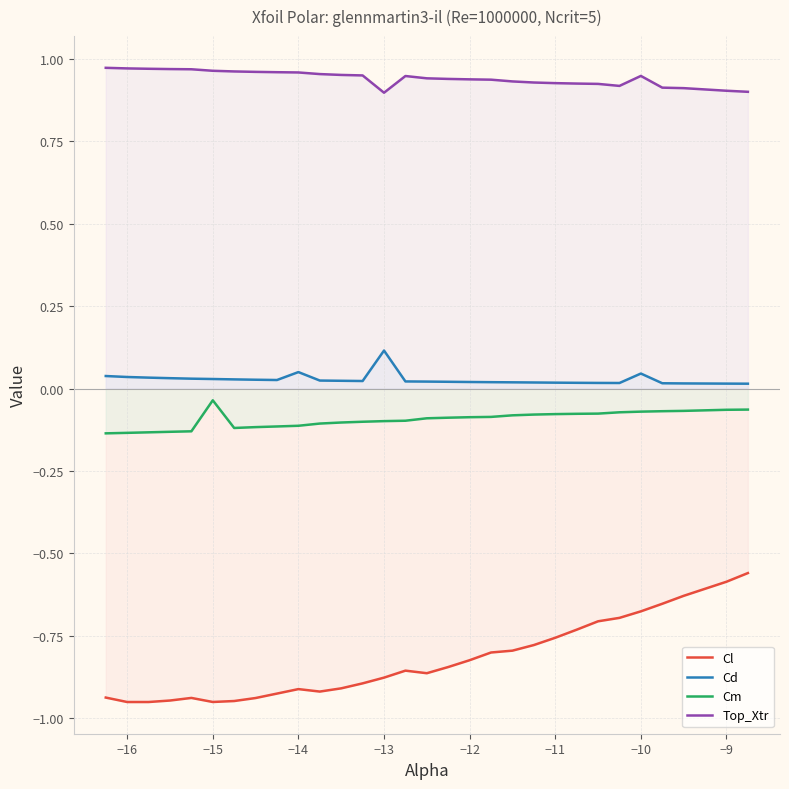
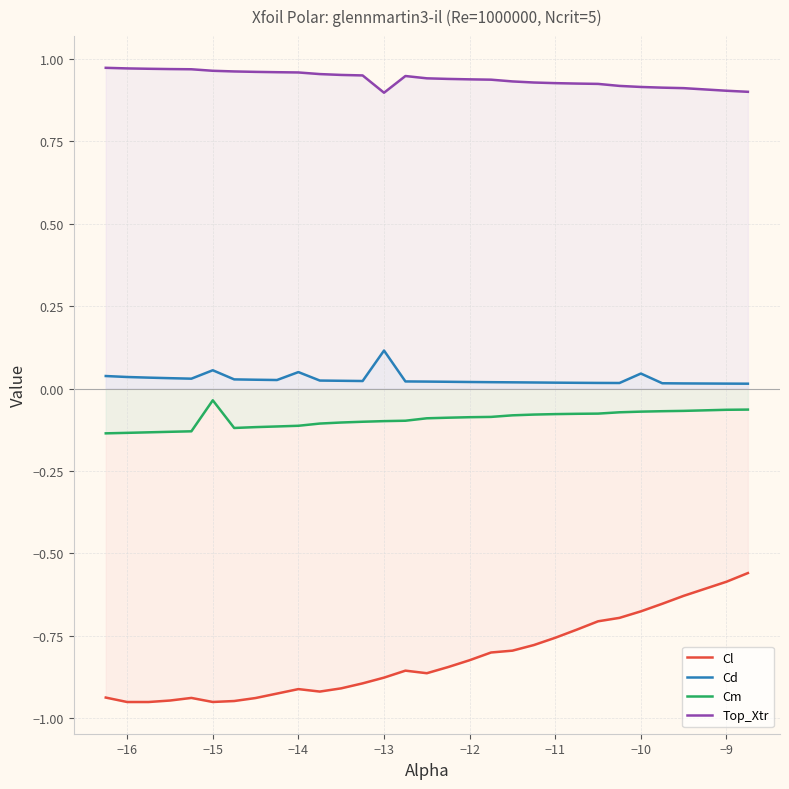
  {
    "Cl": {
      "−16": -0.95,
      "−15": -0.95,
      "−14": -0.91,
      "−13": -0.88,
      "−12": -0.82,
      "−11": -0.76,
      "−10": -0.68,
      "−9": -0.59
    },
    "Cd": {
      "−16": 0.04,
-     "−15": 0.03,
+     "−15": 0.06,
      "−14": 0.05,
      "−13": 0.12,
      "−12": 0.02,
      "−11": 0.02,
      "−10": 0.05,
      "−9": 0.01
    },
    "Cm": {
      "−16": -0.13,
      "−15": -0.04,
      "−14": -0.11,
      "−13": -0.10,
      "−12": -0.09,
      "−11": -0.08,
      "−10": -0.07,
      "−9": -0.06
    },
    "Top_Xtr": {
      "−16": 0.97,
      "−15": 0.96,
      "−14": 0.96,
      "−13": 0.90,
      "−12": 0.94,
      "−11": 0.93,
-     "−10": 0.95,
+     "−10": 0.92,
      "−9": 0.90
    }
  }
